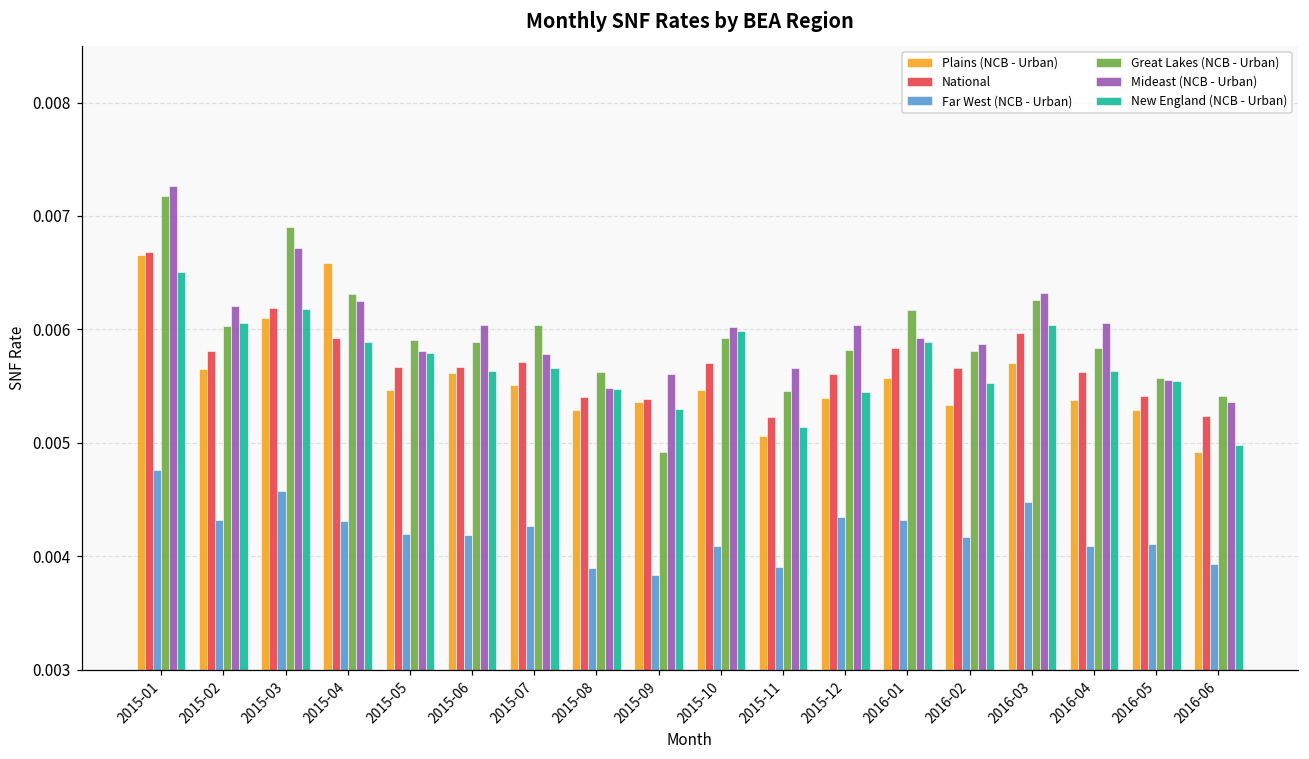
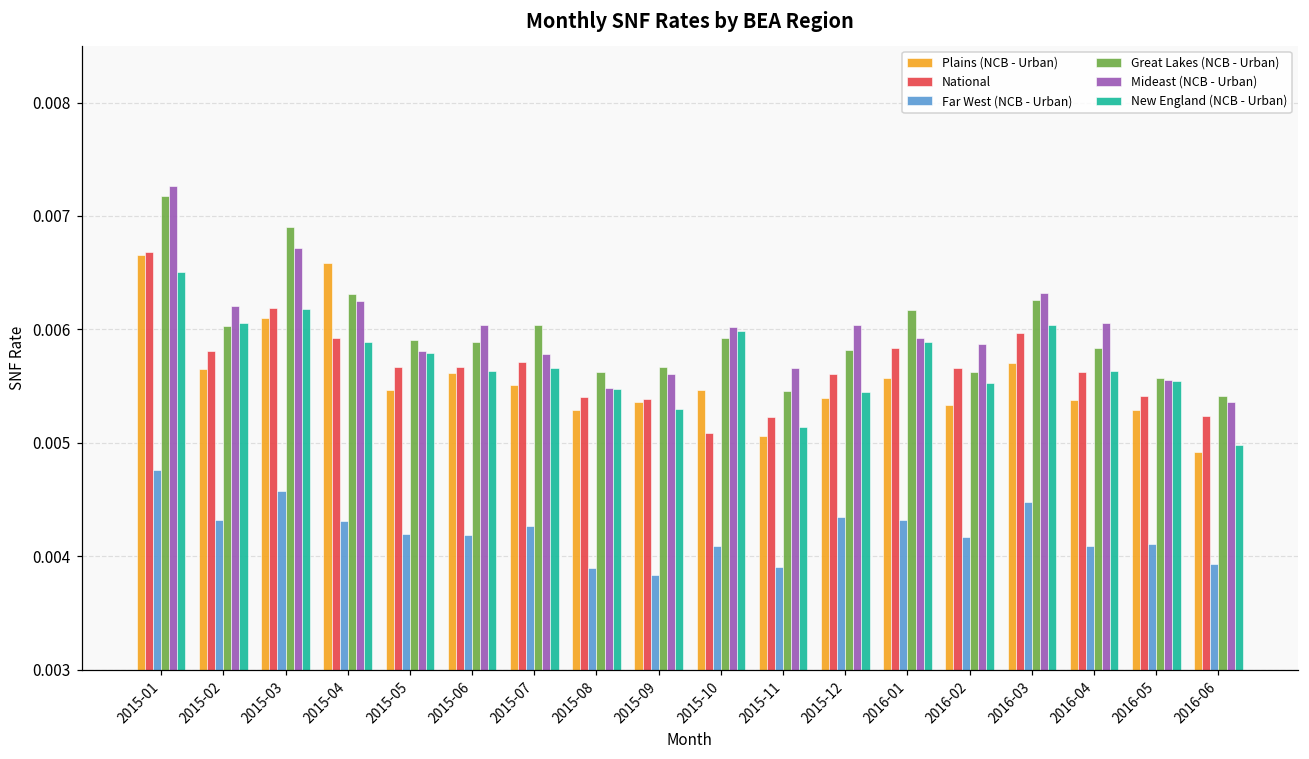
  {
    "Plains (NCB - Urban)": {
      "2015-01": 0.00666,
      "2015-02": 0.00565,
      "2015-03": 0.00610,
      "2015-04": 0.00658,
      "2015-05": 0.00546,
      "2015-06": 0.00561,
      "2015-07": 0.00551,
      "2015-08": 0.00529,
      "2015-09": 0.00536,
      "2015-10": 0.00546,
      "2015-11": 0.00506,
      "2015-12": 0.00539,
      "2016-01": 0.00557,
      "2016-02": 0.00534,
      "2016-03": 0.00570,
      "2016-04": 0.00538,
      "2016-05": 0.00529,
      "2016-06": 0.00492
    },
    "National": {
      "2015-01": 0.00668,
      "2015-02": 0.00581,
      "2015-03": 0.00619,
      "2015-04": 0.00593,
      "2015-05": 0.00567,
      "2015-06": 0.00567,
      "2015-07": 0.00571,
      "2015-08": 0.00541,
      "2015-09": 0.00539,
-     "2015-10": 0.00570,
+     "2015-10": 0.00509,
      "2015-11": 0.00523,
      "2015-12": 0.00561,
      "2016-01": 0.00583,
      "2016-02": 0.00566,
      "2016-03": 0.00597,
      "2016-04": 0.00563,
      "2016-05": 0.00541,
      "2016-06": 0.00523
    },
    "Far West (NCB - Urban)": {
      "2015-01": 0.00476,
      "2015-02": 0.00432,
      "2015-03": 0.00457,
      "2015-04": 0.00431,
      "2015-05": 0.00420,
      "2015-06": 0.00419,
      "2015-07": 0.00427,
      "2015-08": 0.00390,
      "2015-09": 0.00383,
      "2015-10": 0.00409,
      "2015-11": 0.00390,
      "2015-12": 0.00434,
      "2016-01": 0.00432,
      "2016-02": 0.00417,
      "2016-03": 0.00447,
      "2016-04": 0.00409,
      "2016-05": 0.00411,
      "2016-06": 0.00393
    },
    "Great Lakes (NCB - Urban)": {
      "2015-01": 0.00717,
      "2015-02": 0.00603,
      "2015-03": 0.00690,
      "2015-04": 0.00632,
      "2015-05": 0.00591,
      "2015-06": 0.00589,
      "2015-07": 0.00604,
      "2015-08": 0.00563,
-     "2015-09": 0.00491,
+     "2015-09": 0.00567,
      "2015-10": 0.00592,
      "2015-11": 0.00546,
      "2015-12": 0.00582,
      "2016-01": 0.00617,
-     "2016-02": 0.00581,
+     "2016-02": 0.00562,
      "2016-03": 0.00625,
      "2016-04": 0.00583,
      "2016-05": 0.00557,
      "2016-06": 0.00542
    },
    "Mideast (NCB - Urban)": {
      "2015-01": 0.00727,
      "2015-02": 0.00621,
      "2015-03": 0.00672,
      "2015-04": 0.00625,
      "2015-05": 0.00581,
      "2015-06": 0.00604,
      "2015-07": 0.00578,
      "2015-08": 0.00548,
      "2015-09": 0.00561,
      "2015-10": 0.00602,
      "2015-11": 0.00566,
      "2015-12": 0.00604,
      "2016-01": 0.00593,
      "2016-02": 0.00587,
      "2016-03": 0.00632,
      "2016-04": 0.00605,
      "2016-05": 0.00555,
      "2016-06": 0.00536
    },
    "New England (NCB - Urban)": {
      "2015-01": 0.00651,
      "2015-02": 0.00606,
      "2015-03": 0.00618,
      "2015-04": 0.00589,
      "2015-05": 0.00579,
      "2015-06": 0.00564,
      "2015-07": 0.00566,
      "2015-08": 0.00548,
      "2015-09": 0.00530,
      "2015-10": 0.00598,
      "2015-11": 0.00514,
      "2015-12": 0.00545,
      "2016-01": 0.00589,
      "2016-02": 0.00553,
      "2016-03": 0.00604,
      "2016-04": 0.00563,
      "2016-05": 0.00554,
      "2016-06": 0.00498
    }
  }
